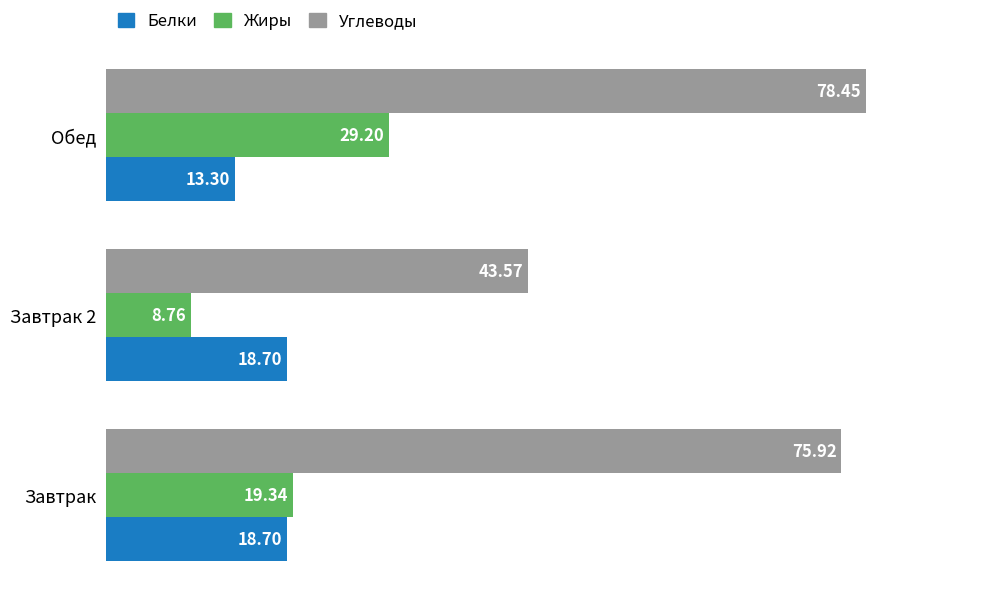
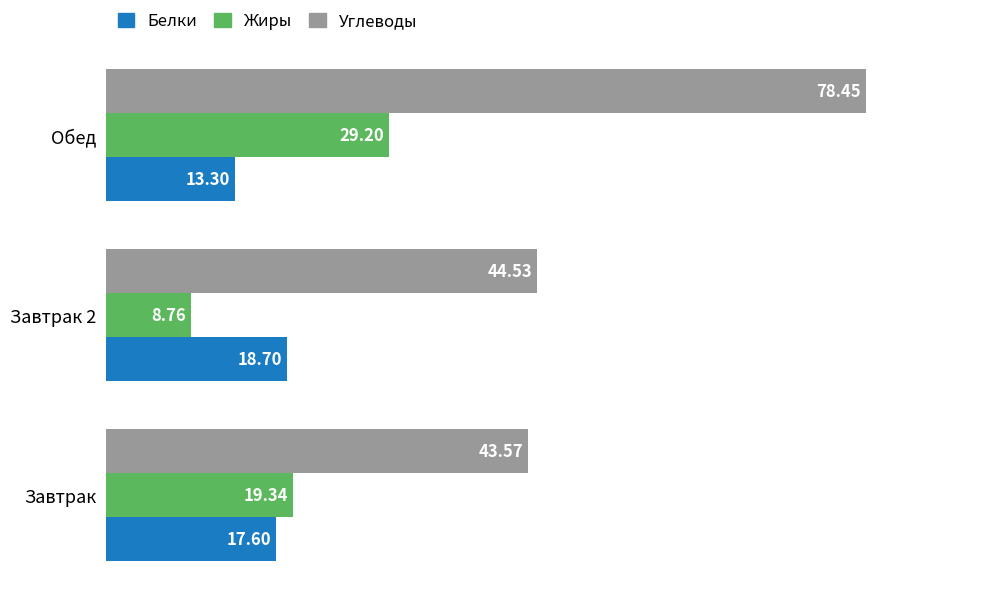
  {
    "Белки": {
      "Обед": 13.30,
      "Завтрак 2": 18.70,
-     "Завтрак": 18.70
+     "Завтрак": 17.60
    },
    "Жиры": {
      "Обед": 29.20,
      "Завтрак 2": 8.76,
      "Завтрак": 19.34
    },
    "Углеводы": {
      "Обед": 78.45,
-     "Завтрак 2": 43.57,
-     "Завтрак": 75.92
+     "Завтрак 2": 44.53,
+     "Завтрак": 43.57
    }
  }
